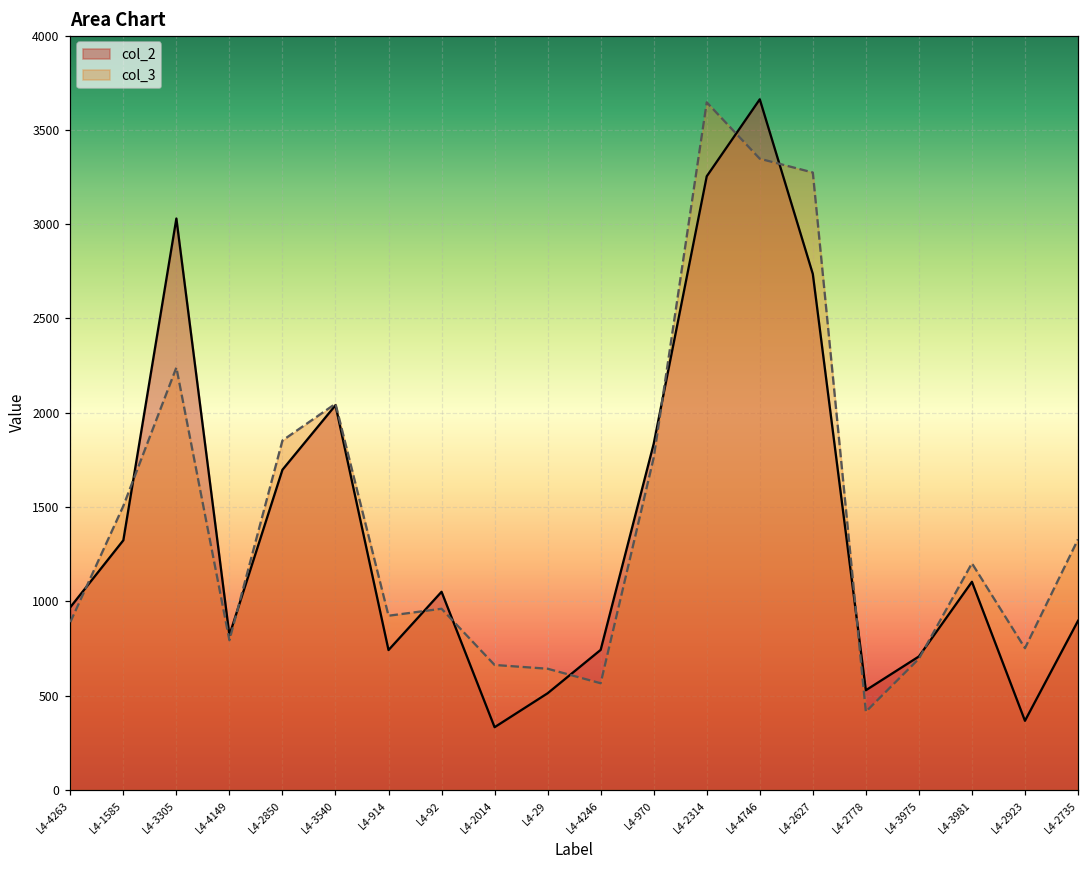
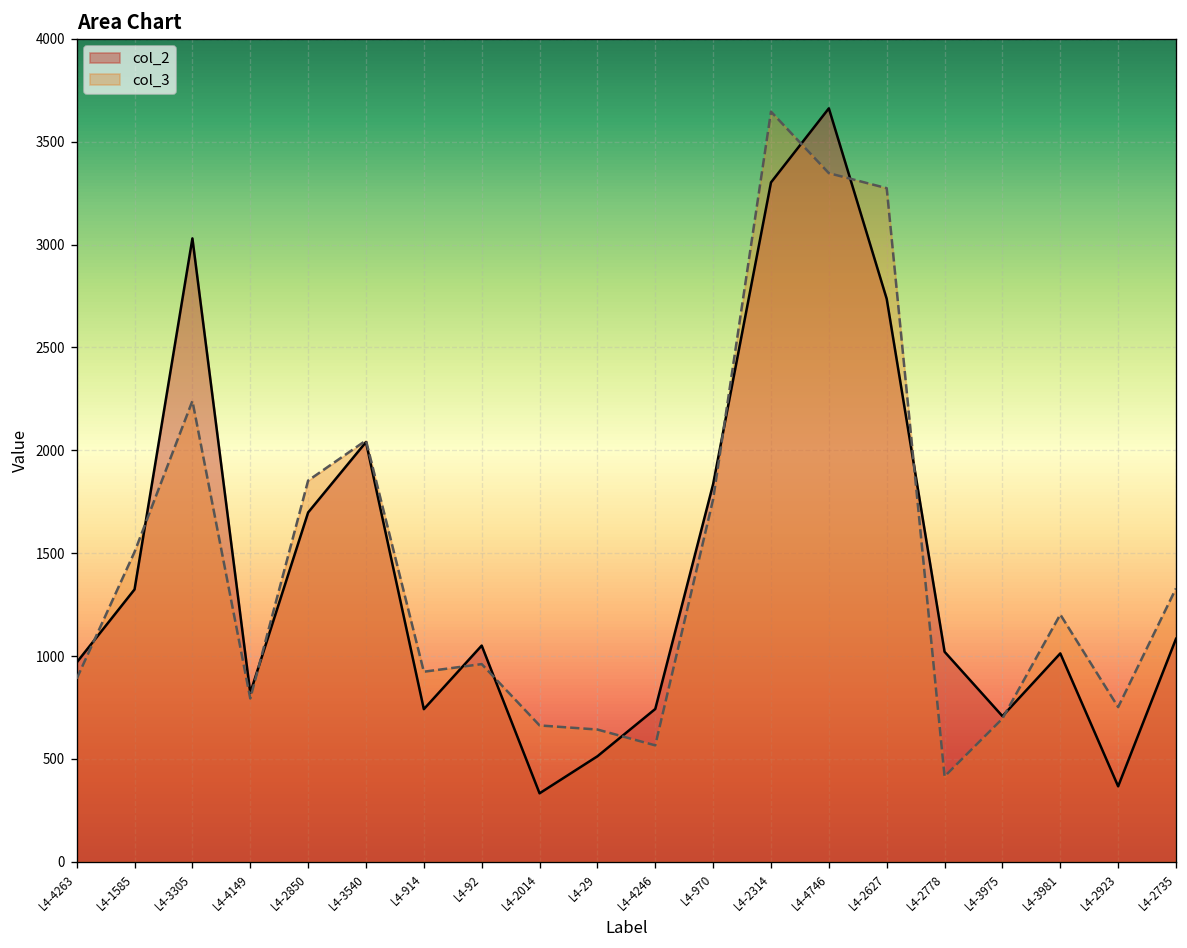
  {
    "col_2": {
      "L4-4263": 970,
      "L4-1585": 1320,
      "L4-3305": 3030,
      "L4-4149": 820,
      "L4-2850": 1700,
      "L4-914": 740,
      "L4-92": 1050,
      "L4-2014": 330,
      "L4-29": 510,
      "L4-4246": 740,
      "L4-970": 1840,
-     "L4-2314": 3250,
+     "L4-2314": 3300,
      "L4-4746": 3660,
      "L4-2627": 2740,
-     "L4-2778": 530,
-     "L4-3981": 1100,
+     "L4-2778": 1020,
+     "L4-3981": 1010,
      "L4-2923": 370,
-     "L4-2735": 900
+     "L4-2735": 1080
    },
    "col_3": {
      "L4-4263": 890,
      "L4-1585": 1510,
      "L4-3305": 2240,
      "L4-4149": 790,
      "L4-2850": 1850,
      "L4-914": 920,
      "L4-92": 960,
      "L4-2014": 660,
      "L4-29": 640,
      "L4-4246": 570,
      "L4-970": 1760,
      "L4-2314": 3650,
      "L4-4746": 3350,
      "L4-2627": 3270,
      "L4-2778": 420,
      "L4-3981": 1200,
      "L4-2923": 750,
      "L4-2735": 1330
    }
  }
